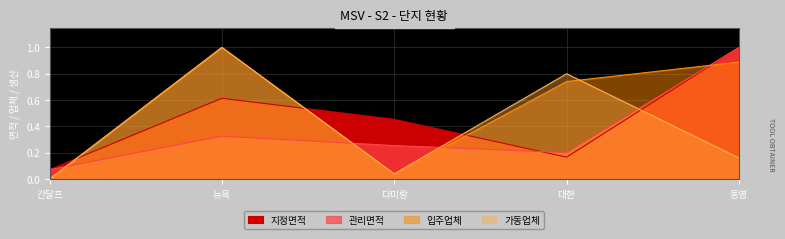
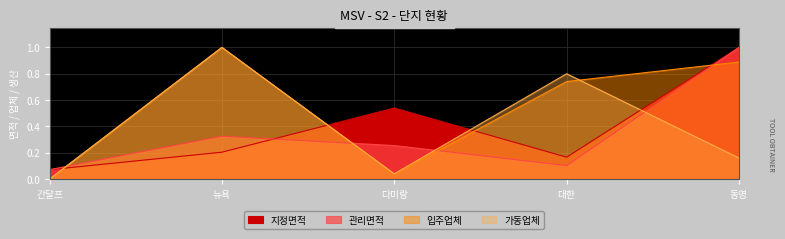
  {
    "지정면적": {
-     "뉴욕": 0.61,
-     "다미랑": 0.45,
+     "뉴욕": 0.20,
+     "다미랑": 0.54,
      "대한": 0.17
    },
    "관리면적": {
      "뉴욕": 0.33,
      "다미랑": 0.25,
-     "대한": 0.20
+     "대한": 0.10
    }
  }
